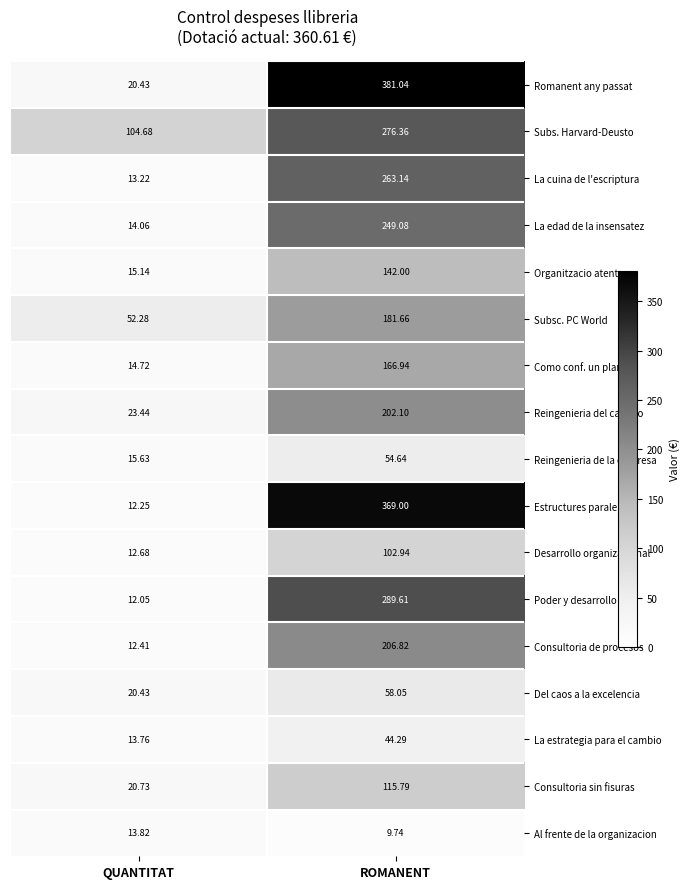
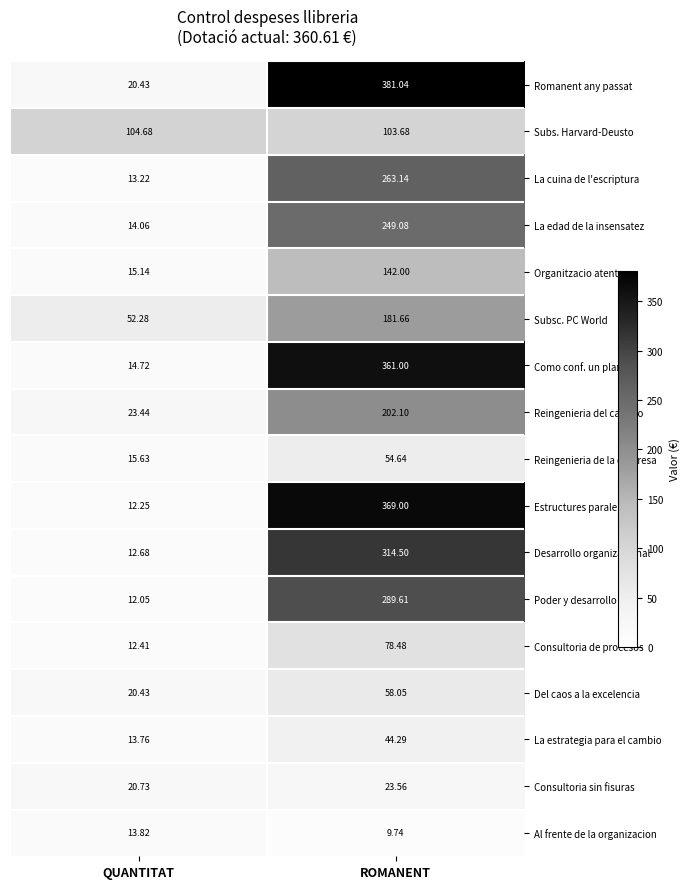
  {
    "Romanent any passat": {
      "QUANTITAT": 20.43,
      "ROMANENT": 381.04
    },
    "Subs. Harvard-Deusto": {
      "QUANTITAT": 104.68,
-     "ROMANENT": 276.36
+     "ROMANENT": 103.68
    },
    "La cuina de l'escriptura": {
      "QUANTITAT": 13.22,
      "ROMANENT": 263.14
    },
    "La edad de la insensatez": {
      "QUANTITAT": 14.06,
      "ROMANENT": 249.08
    },
    "Organitzacio atenta": {
      "QUANTITAT": 15.14,
      "ROMANENT": 142.00
    },
    "Subsc. PC World": {
      "QUANTITAT": 52.28,
      "ROMANENT": 181.66
    },
    "Como conf. un plan": {
      "QUANTITAT": 14.72,
-     "ROMANENT": 166.94
+     "ROMANENT": 361.00
    },
    "Reingenieria del cambio": {
      "QUANTITAT": 23.44,
      "ROMANENT": 202.10
    },
    "Reingenieria de la empresa": {
      "QUANTITAT": 15.63,
      "ROMANENT": 54.64
    },
    "Estructures paraleles": {
      "QUANTITAT": 12.25,
      "ROMANENT": 369.00
    },
    "Desarrollo organizacional": {
      "QUANTITAT": 12.68,
-     "ROMANENT": 102.94
+     "ROMANENT": 314.50
    },
    "Poder y desarrollo org.": {
      "QUANTITAT": 12.05,
      "ROMANENT": 289.61
    },
    "Consultoria de procesos": {
      "QUANTITAT": 12.41,
-     "ROMANENT": 206.82
+     "ROMANENT": 78.48
    },
    "Del caos a la excelencia": {
      "QUANTITAT": 20.43,
      "ROMANENT": 58.05
    },
    "La estrategia para el cambio": {
      "QUANTITAT": 13.76,
      "ROMANENT": 44.29
    },
    "Consultoria sin fisuras": {
      "QUANTITAT": 20.73,
-     "ROMANENT": 115.79
+     "ROMANENT": 23.56
    },
    "Al frente de la organizacion": {
      "QUANTITAT": 13.82,
      "ROMANENT": 9.74
    }
  }
